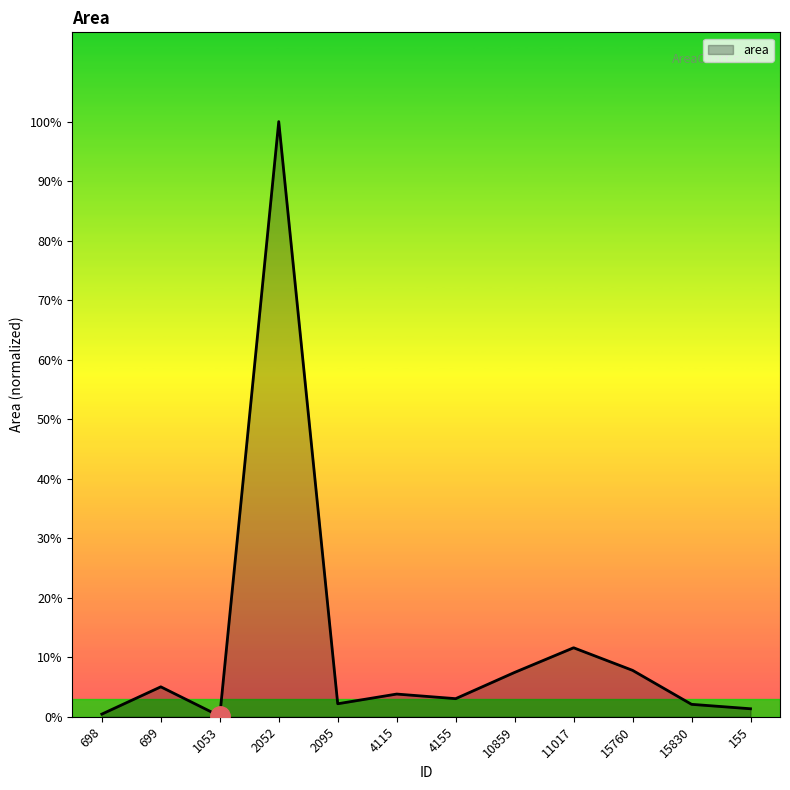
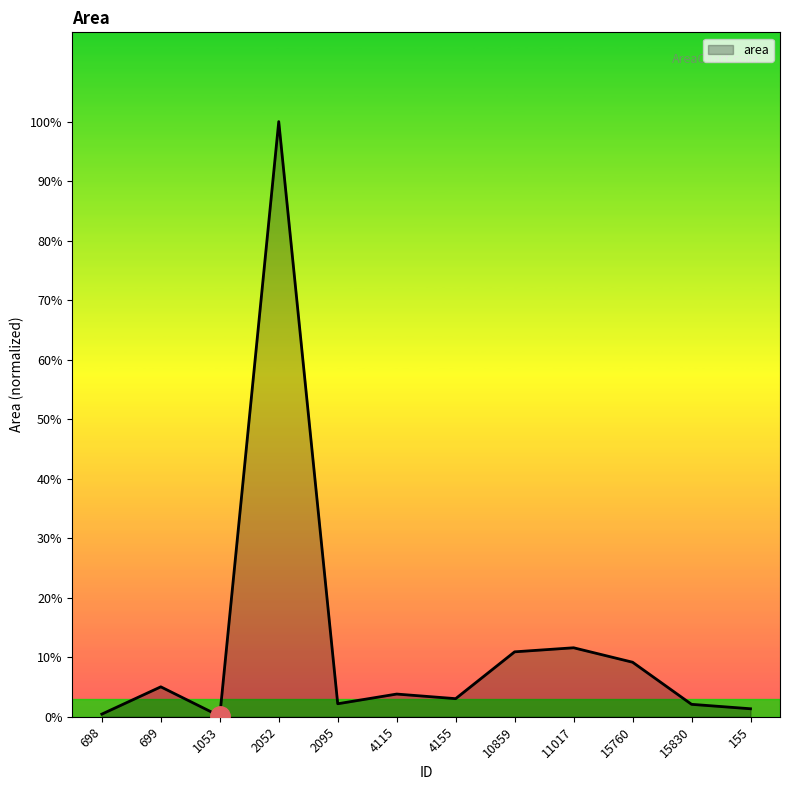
  {
    "area": {
      "699": "5%",
      "2052": "100%",
      "4115": "4%",
      "4155": "3%",
-     "10859": "7%",
+     "10859": "11%",
      "11017": "12%",
-     "15760": "8%"
+     "15760": "9%"
    }
  }
